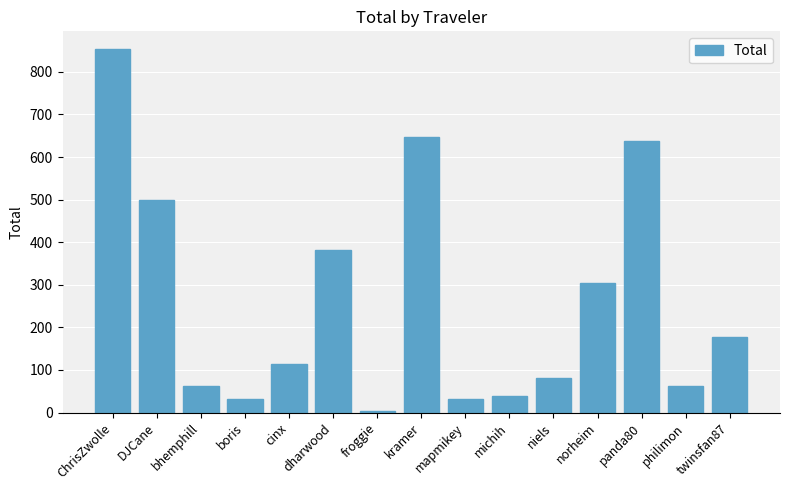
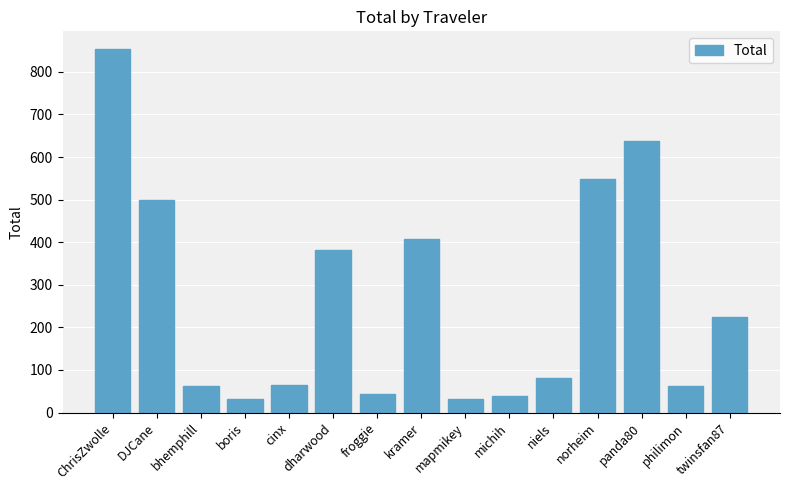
  {
    "ChrisZwolle": 850,
    "DJCane": 500,
    "bhemphill": 60,
    "boris": 30,
-   "cinx": 110,
+   "cinx": 70,
    "dharwood": 380,
-   "froggie": 0,
-   "kramer": 650,
+   "froggie": 40,
+   "kramer": 410,
    "mapmikey": 30,
    "michih": 40,
    "niels": 80,
-   "norheim": 300,
+   "norheim": 550,
    "panda80": 640,
    "philimon": 60,
-   "twinsfan87": 180
+   "twinsfan87": 220
  }
